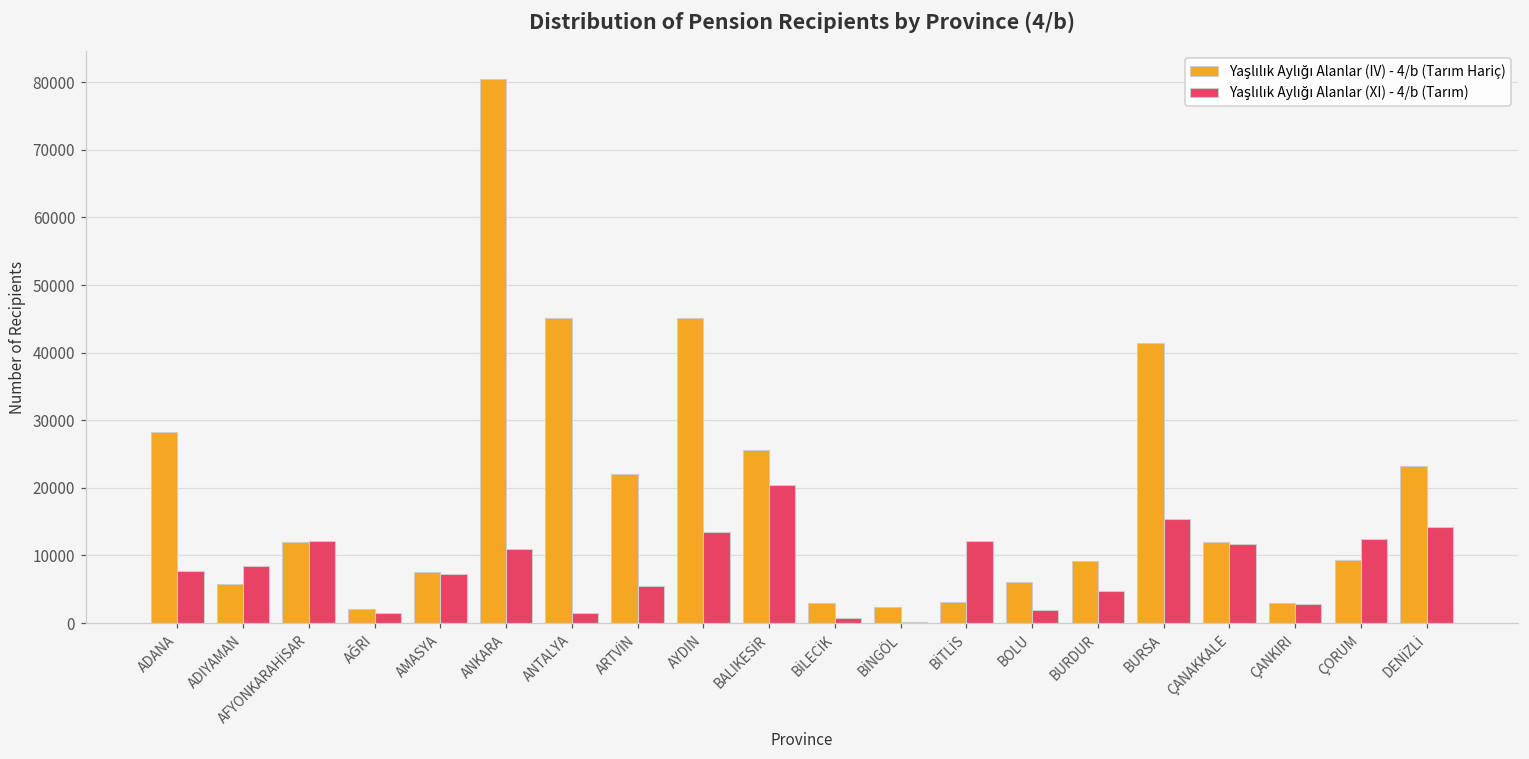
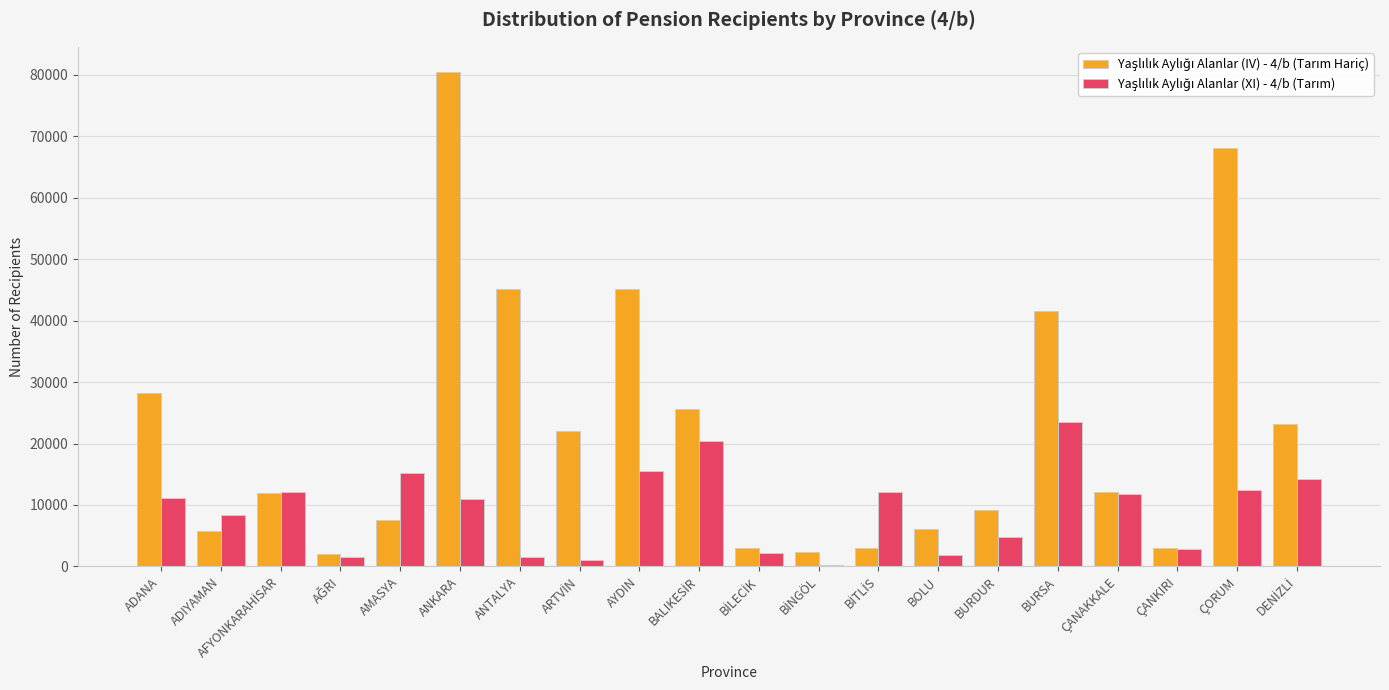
  {
    "Yaşlılık Aylığı Alanlar (IV) - 4/b (Tarım Hariç)": {
      "ADANA": 28000,
      "ADIYAMAN": 6000,
      "AFYONKARAHİSAR": 12000,
      "AĞRI": 2000,
      "AMASYA": 8000,
      "ANKARA": 81000,
      "ANTALYA": 45000,
      "ARTVİN": 22000,
      "AYDIN": 45000,
      "BALIKESİR": 26000,
      "BİLECİK": 3000,
      "BİNGÖL": 2000,
      "BİTLİS": 3000,
      "BOLU": 6000,
      "BURDUR": 9000,
      "BURSA": 41000,
      "ÇANAKKALE": 12000,
      "ÇANKIRI": 3000,
-     "ÇORUM": 9000,
+     "ÇORUM": 68000,
      "DENİZLİ": 23000
    },
    "Yaşlılık Aylığı Alanlar (XI) - 4/b (Tarım)": {
-     "ADANA": 8000,
+     "ADANA": 11000,
      "ADIYAMAN": 8000,
      "AFYONKARAHİSAR": 12000,
      "AĞRI": 2000,
-     "AMASYA": 7000,
+     "AMASYA": 15000,
      "ANKARA": 11000,
      "ANTALYA": 1000,
-     "ARTVİN": 6000,
-     "AYDIN": 14000,
+     "ARTVİN": 1000,
+     "AYDIN": 16000,
      "BALIKESİR": 20000,
-     "BİLECİK": 1000,
+     "BİLECİK": 2000,
      "BİTLİS": 12000,
      "BOLU": 2000,
      "BURDUR": 5000,
-     "BURSA": 15000,
+     "BURSA": 24000,
      "ÇANAKKALE": 12000,
      "ÇANKIRI": 3000,
      "ÇORUM": 13000,
      "DENİZLİ": 14000
    }
  }
